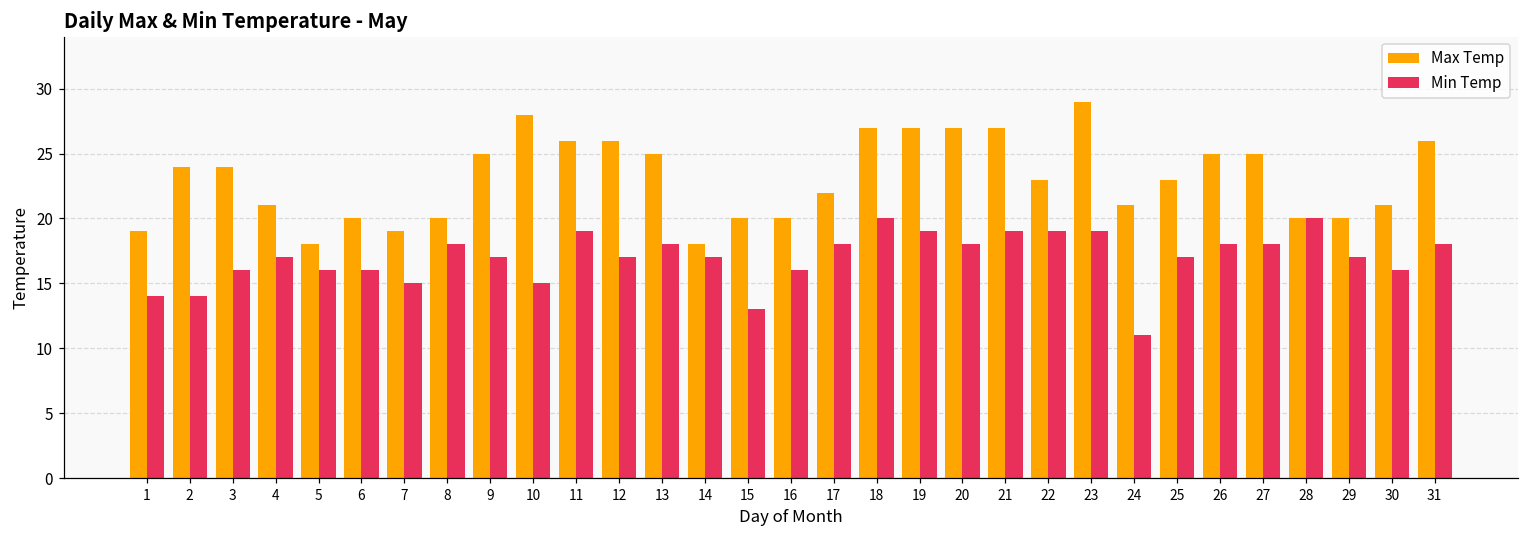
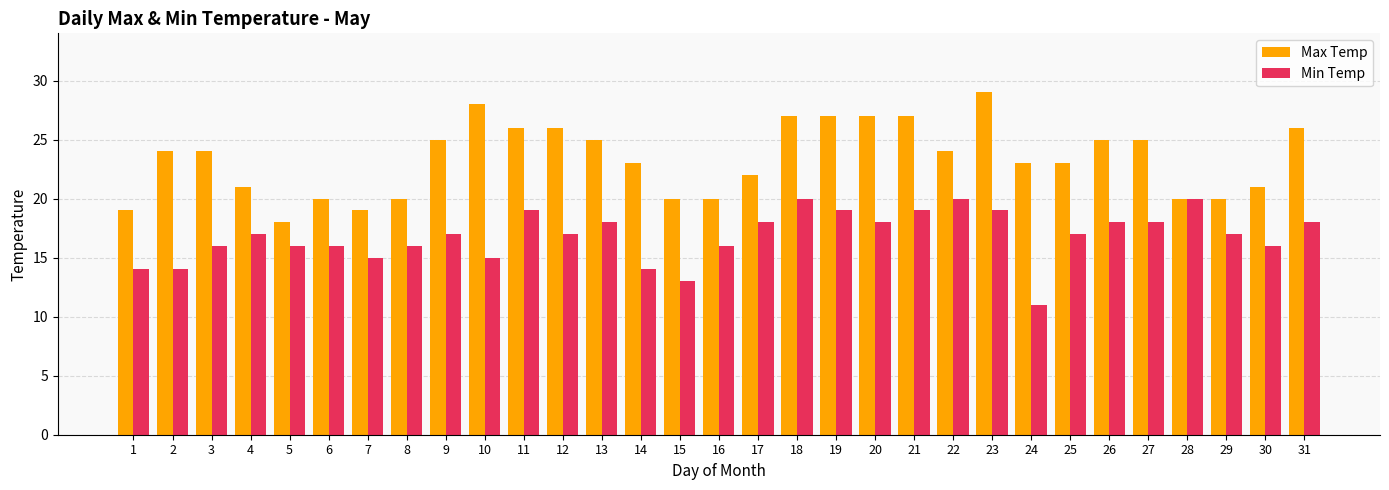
  {
    "Max Temp": {
      "1": 19,
      "2": 24,
      "3": 24,
      "4": 21,
      "5": 18,
      "6": 20,
      "7": 19,
      "8": 20,
      "9": 25,
      "10": 28,
      "11": 26,
      "12": 26,
      "13": 25,
-     "14": 18,
+     "14": 23,
      "15": 20,
      "16": 20,
      "17": 22,
      "18": 27,
      "19": 27,
      "20": 27,
      "21": 27,
-     "22": 23,
+     "22": 24,
      "23": 29,
-     "24": 21,
+     "24": 23,
      "25": 23,
      "26": 25,
      "27": 25,
      "28": 20,
      "29": 20,
      "30": 21,
      "31": 26
    },
    "Min Temp": {
      "1": 14,
      "2": 14,
      "3": 16,
      "4": 17,
      "5": 16,
      "6": 16,
      "7": 15,
-     "8": 18,
+     "8": 16,
      "9": 17,
      "10": 15,
      "11": 19,
      "12": 17,
      "13": 18,
-     "14": 17,
+     "14": 14,
      "15": 13,
      "16": 16,
      "17": 18,
      "18": 20,
      "19": 19,
      "20": 18,
      "21": 19,
-     "22": 19,
+     "22": 20,
      "23": 19,
      "24": 11,
      "25": 17,
      "26": 18,
      "27": 18,
      "28": 20,
      "29": 17,
      "30": 16,
      "31": 18
    }
  }
